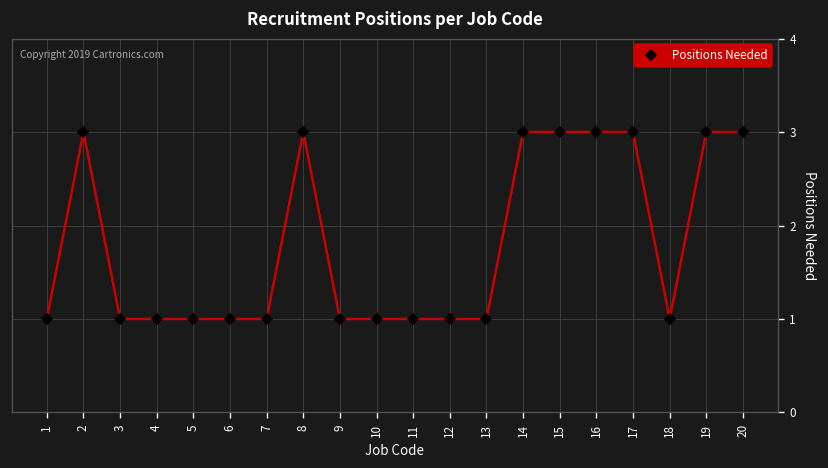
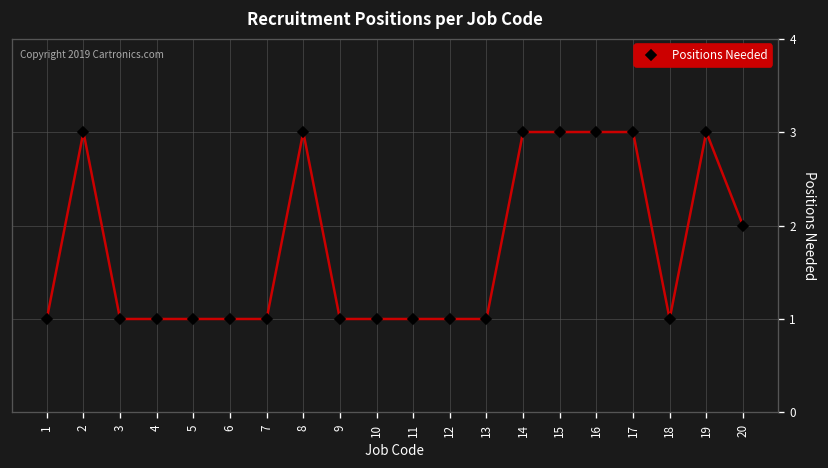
  {
    "1": 1,
    "2": 3,
    "3": 1,
    "4": 1,
    "5": 1,
    "6": 1,
    "7": 1,
    "8": 3,
    "9": 1,
    "10": 1,
    "11": 1,
    "12": 1,
    "13": 1,
    "14": 3,
    "15": 3,
    "16": 3,
    "17": 3,
    "18": 1,
    "19": 3,
-   "20": 3
+   "20": 2
  }
